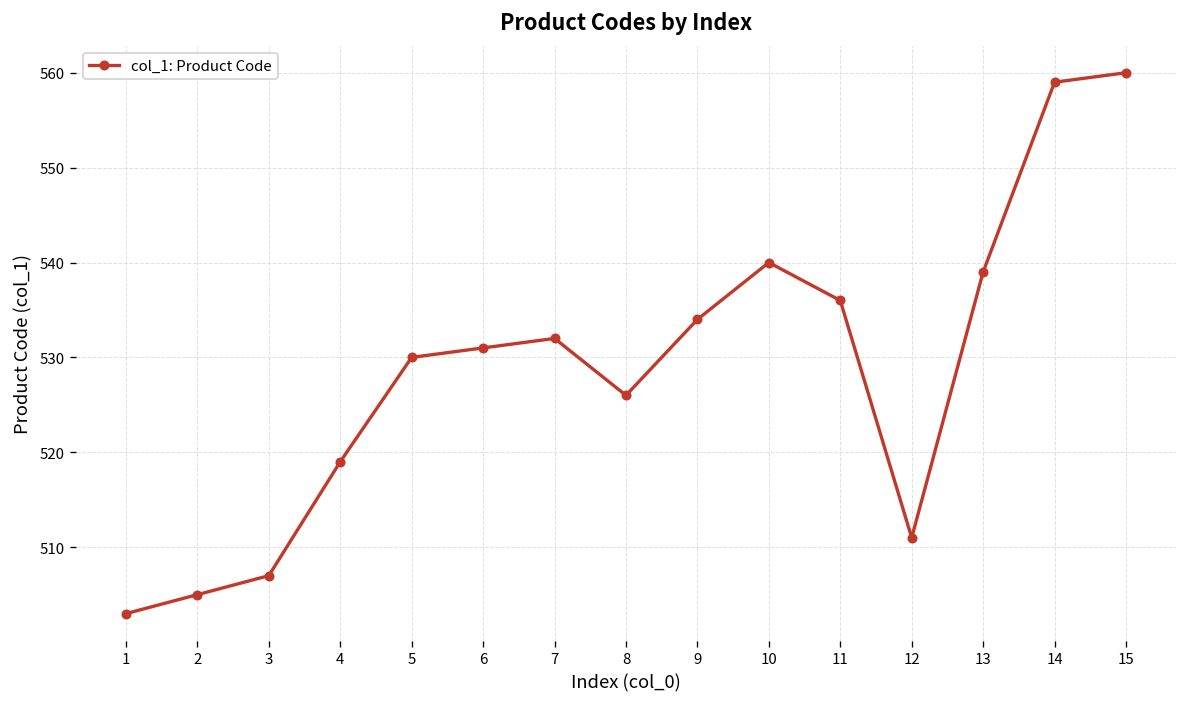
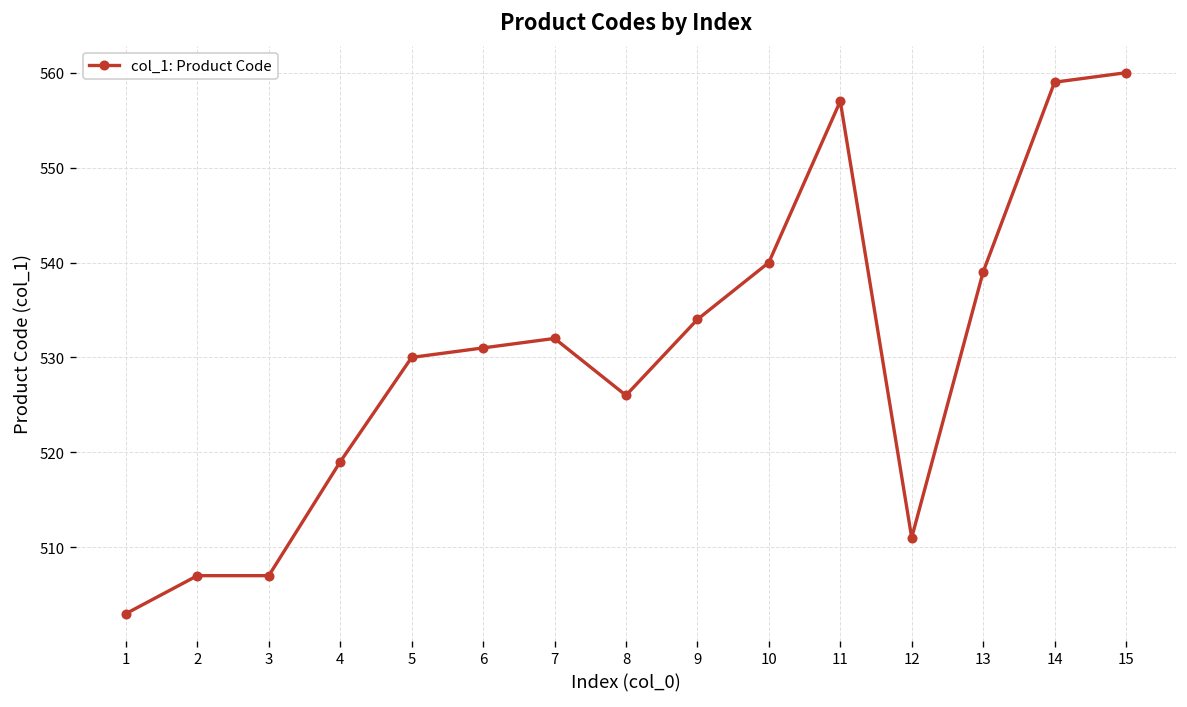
  {
    "1": 503,
-   "2": 505,
+   "2": 507,
    "3": 507,
    "4": 519,
    "5": 530,
    "6": 531,
    "7": 532,
    "8": 526,
    "9": 534,
    "10": 540,
-   "11": 536,
+   "11": 557,
    "12": 511,
    "13": 539,
    "14": 559,
    "15": 560
  }
